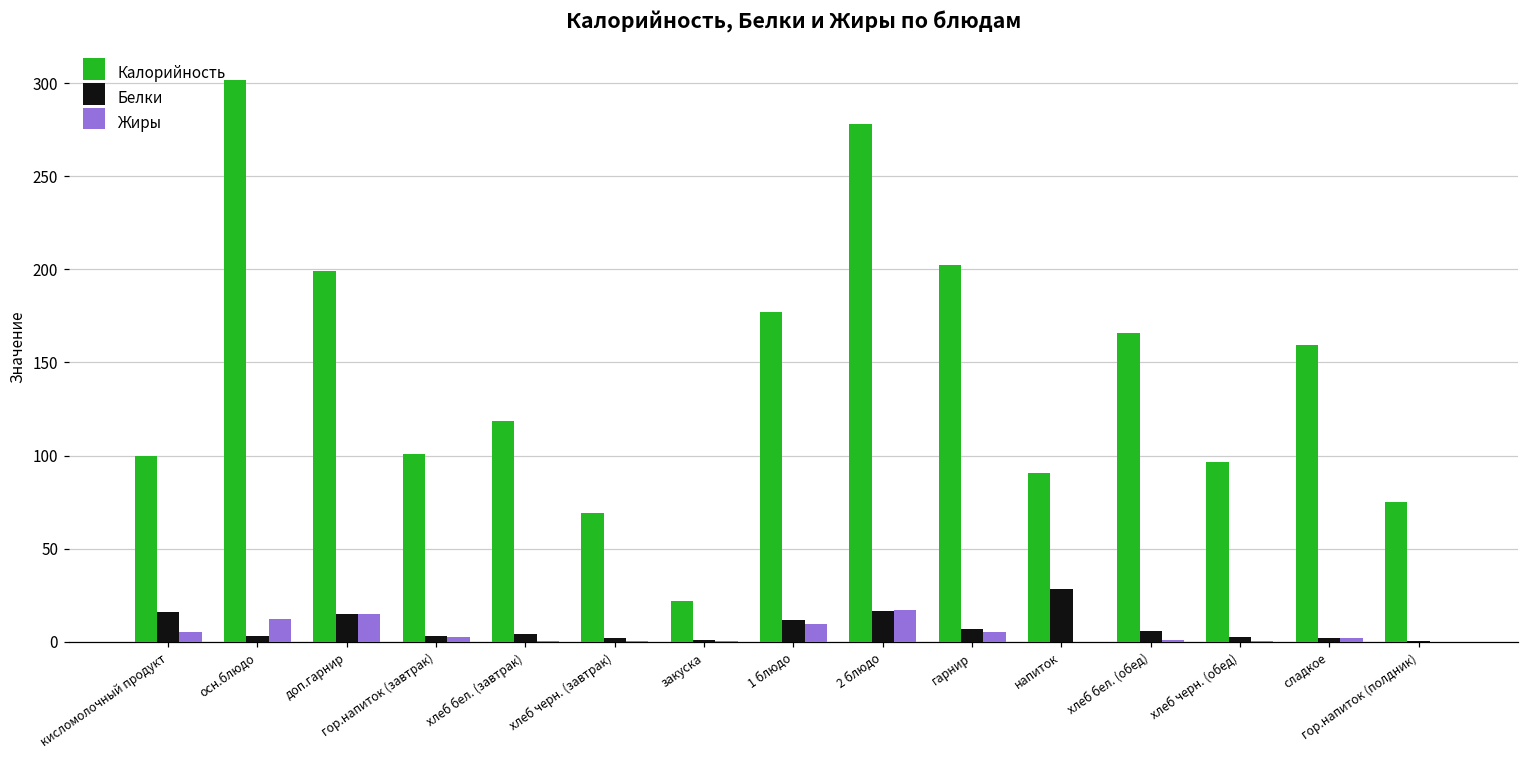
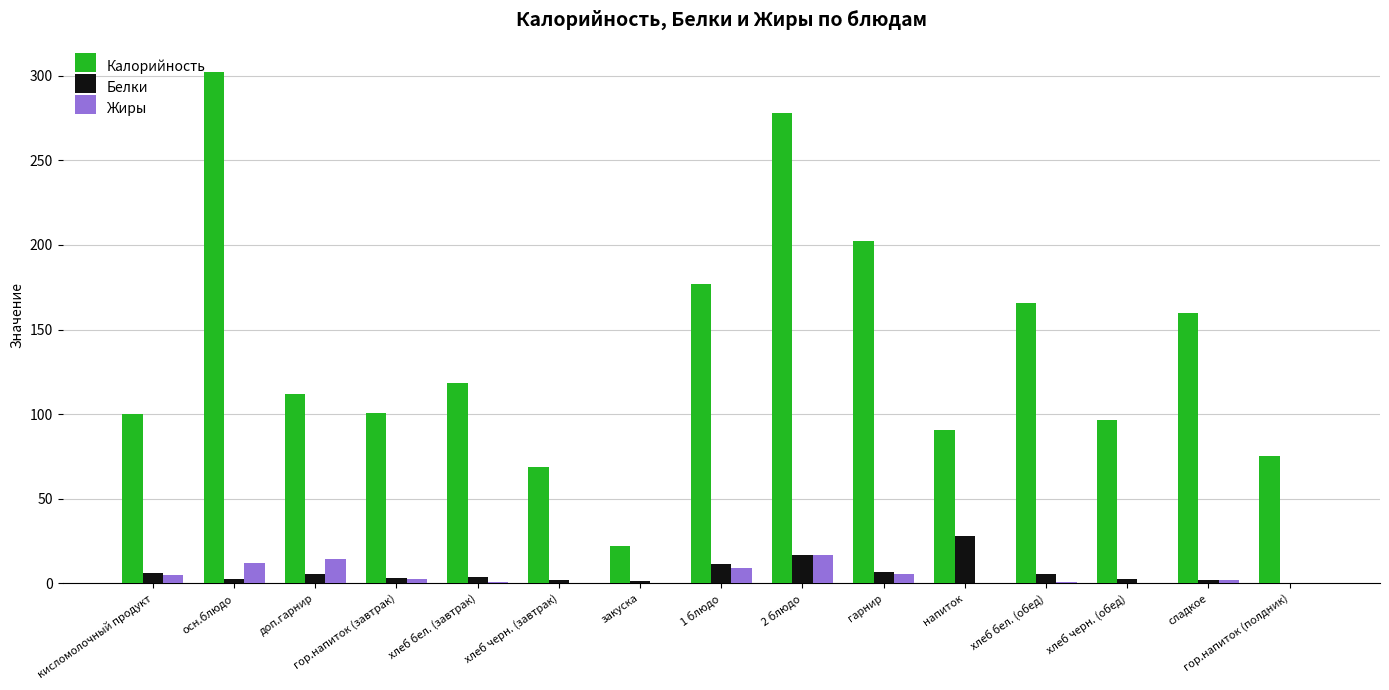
  {
    "Калорийность": {
      "кисломолочный продукт": 100,
      "осн.блюдо": 302,
-     "доп.гарнир": 199,
+     "доп.гарнир": 112,
      "гор.напиток (завтрак)": 101,
      "хлеб бел. (завтрак)": 118,
      "хлеб черн. (завтрак)": 69,
      "закуска": 22,
      "1 блюдо": 177,
      "2 блюдо": 278,
      "гарнир": 202,
      "напиток": 91,
      "хлеб бел. (обед)": 166,
      "хлеб черн. (обед)": 97,
      "сладкое": 159,
      "гор.напиток (полдник)": 75
    },
    "Белки": {
-     "кисломолочный продукт": 16,
+     "кисломолочный продукт": 6,
      "осн.блюдо": 3,
-     "доп.гарнир": 15,
+     "доп.гарнир": 5,
      "гор.напиток (завтрак)": 3,
      "хлеб бел. (завтрак)": 4,
      "хлеб черн. (завтрак)": 2,
      "1 блюдо": 12,
      "2 блюдо": 17,
      "гарнир": 7,
      "напиток": 28,
      "хлеб бел. (обед)": 6,
      "хлеб черн. (обед)": 2,
      "сладкое": 2
    },
    "Жиры": {
      "кисломолочный продукт": 5,
      "осн.блюдо": 12,
      "доп.гарнир": 15,
      "гор.напиток (завтрак)": 3,
      "1 блюдо": 9,
      "2 блюдо": 17,
      "гарнир": 5,
      "напиток": 0,
      "сладкое": 2
    }
  }
